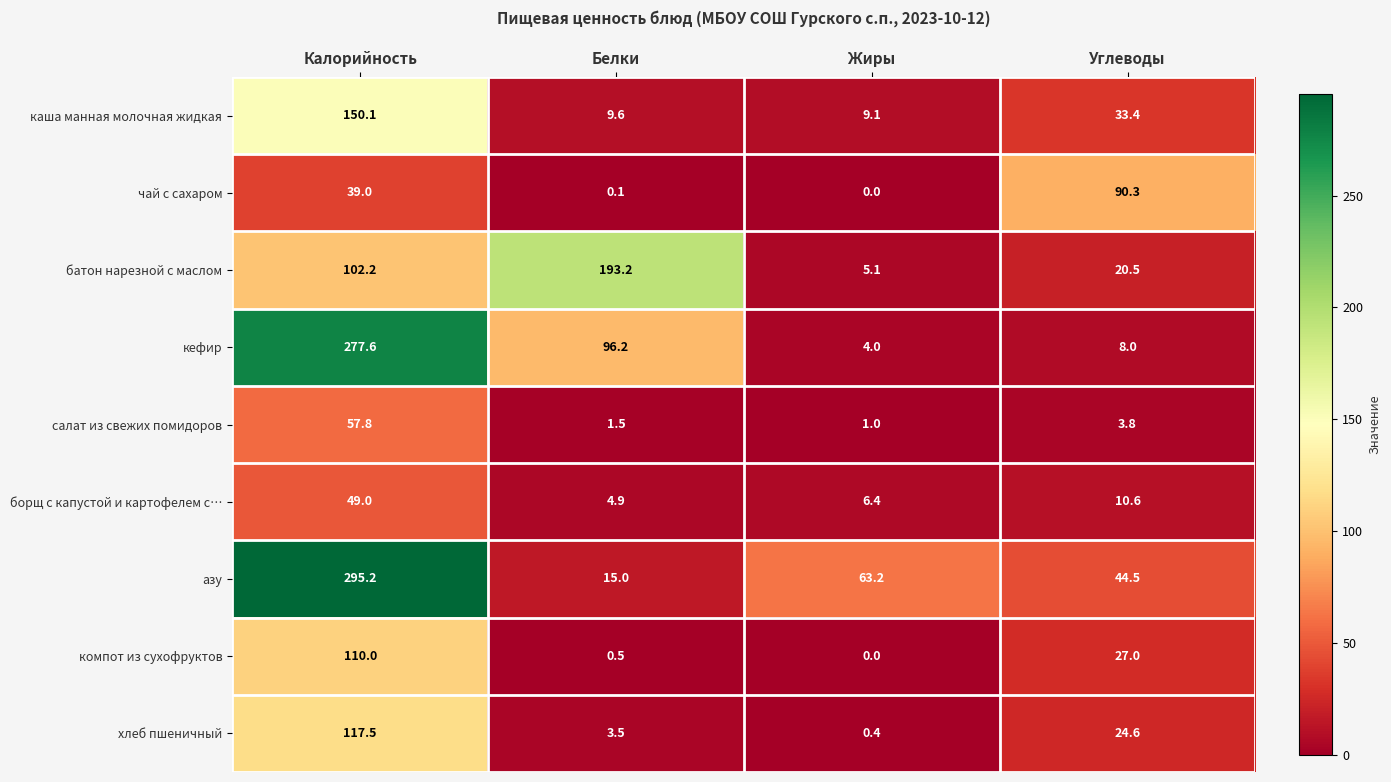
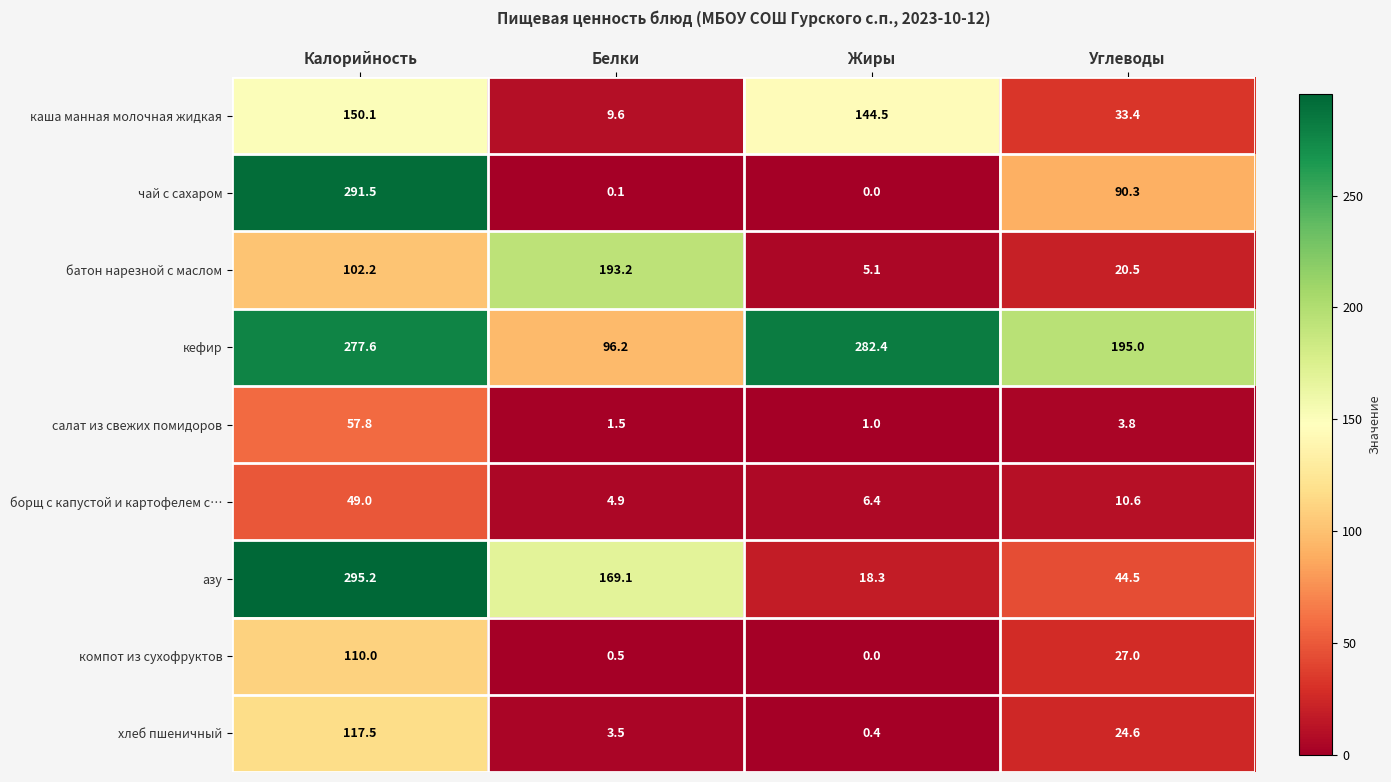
  {
    "каша манная молочная жидкая": {
      "Калорийность": 150.1,
      "Белки": 9.6,
-     "Жиры": 9.1,
+     "Жиры": 144.5,
      "Углеводы": 33.4
    },
    "чай с сахаром": {
-     "Калорийность": 39.0,
+     "Калорийность": 291.5,
      "Белки": 0.1,
      "Жиры": 0.0,
      "Углеводы": 90.3
    },
    "батон нарезной с маслом": {
      "Калорийность": 102.2,
      "Белки": 193.2,
      "Жиры": 5.1,
      "Углеводы": 20.5
    },
    "кефир": {
      "Калорийность": 277.6,
      "Белки": 96.2,
-     "Жиры": 4.0,
-     "Углеводы": 8.0
+     "Жиры": 282.4,
+     "Углеводы": 195.0
    },
    "салат из свежих помидоров": {
      "Калорийность": 57.8,
      "Белки": 1.5,
      "Жиры": 1.0,
      "Углеводы": 3.8
    },
    "борщ с капустой и картофелем с…": {
      "Калорийность": 49.0,
      "Белки": 4.9,
      "Жиры": 6.4,
      "Углеводы": 10.6
    },
    "азу": {
      "Калорийность": 295.2,
-     "Белки": 15.0,
-     "Жиры": 63.2,
+     "Белки": 169.1,
+     "Жиры": 18.3,
      "Углеводы": 44.5
    },
    "компот из сухофруктов": {
      "Калорийность": 110.0,
      "Белки": 0.5,
      "Жиры": 0.0,
      "Углеводы": 27.0
    },
    "хлеб пшеничный": {
      "Калорийность": 117.5,
      "Белки": 3.5,
      "Жиры": 0.4,
      "Углеводы": 24.6
    }
  }
